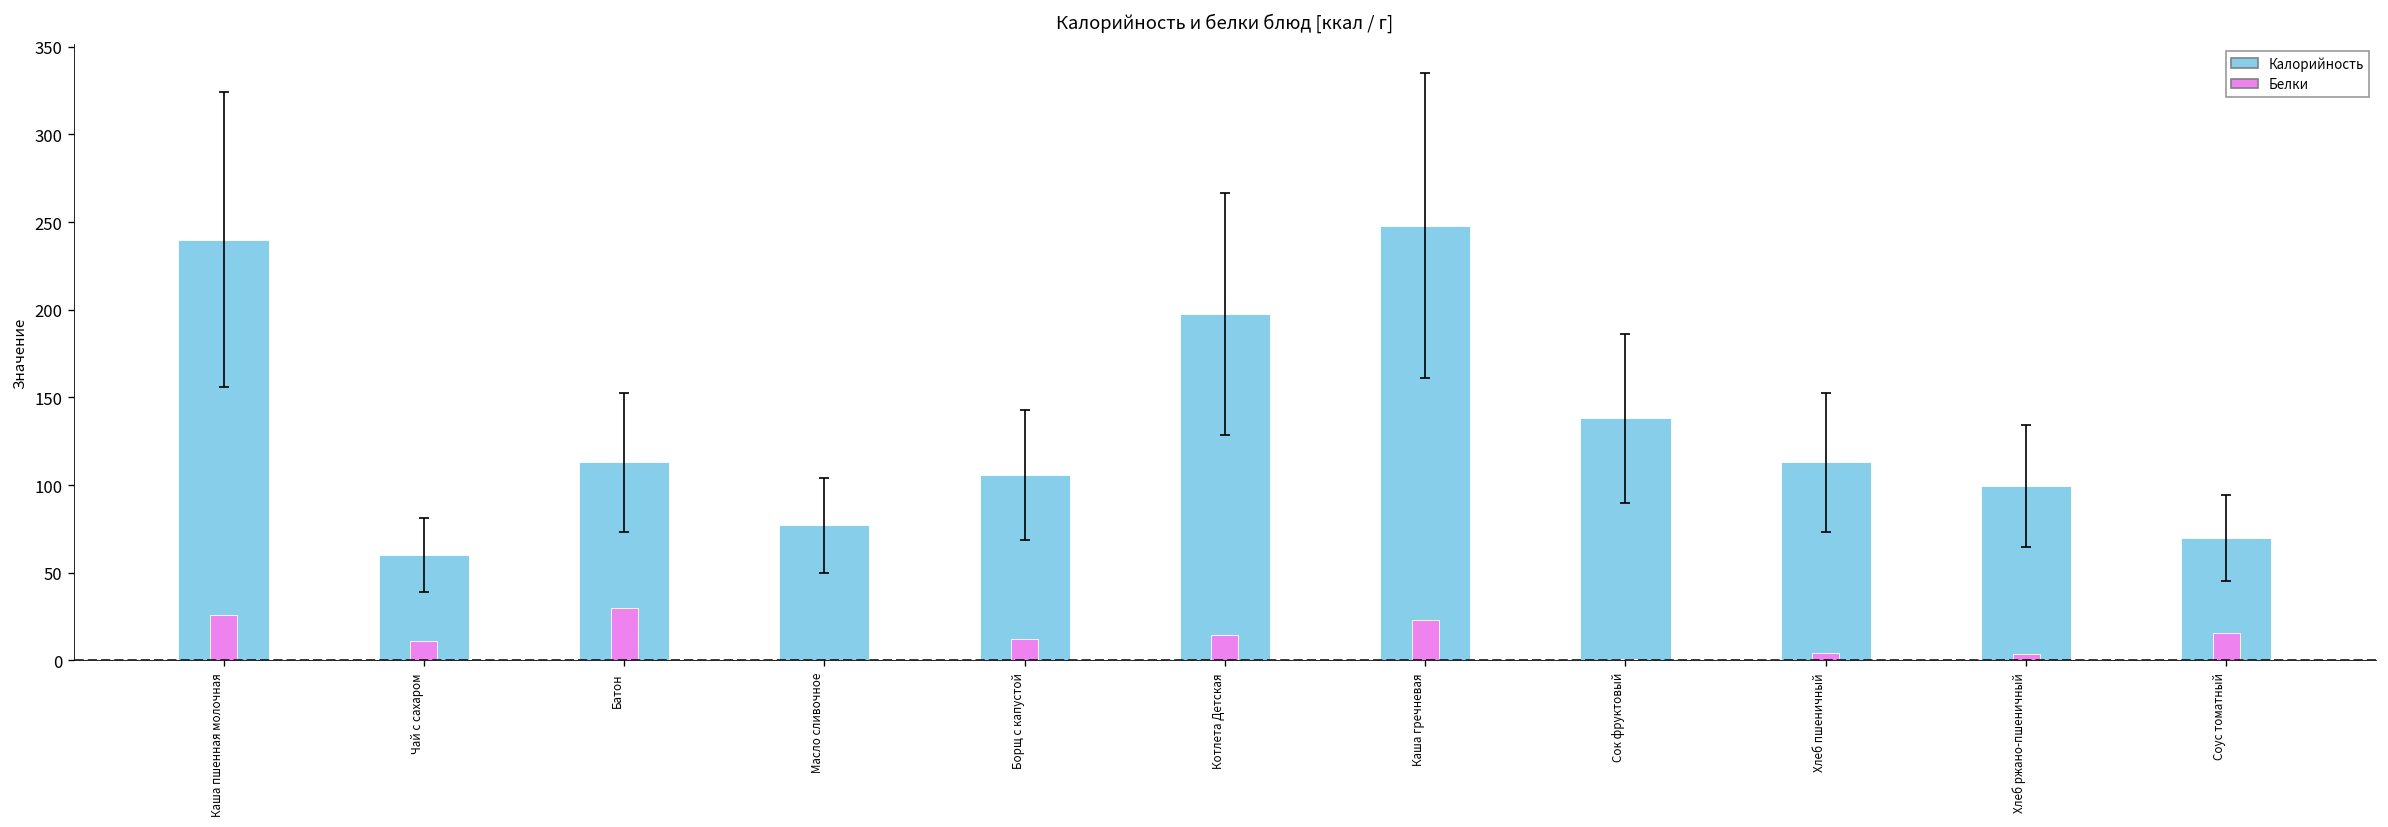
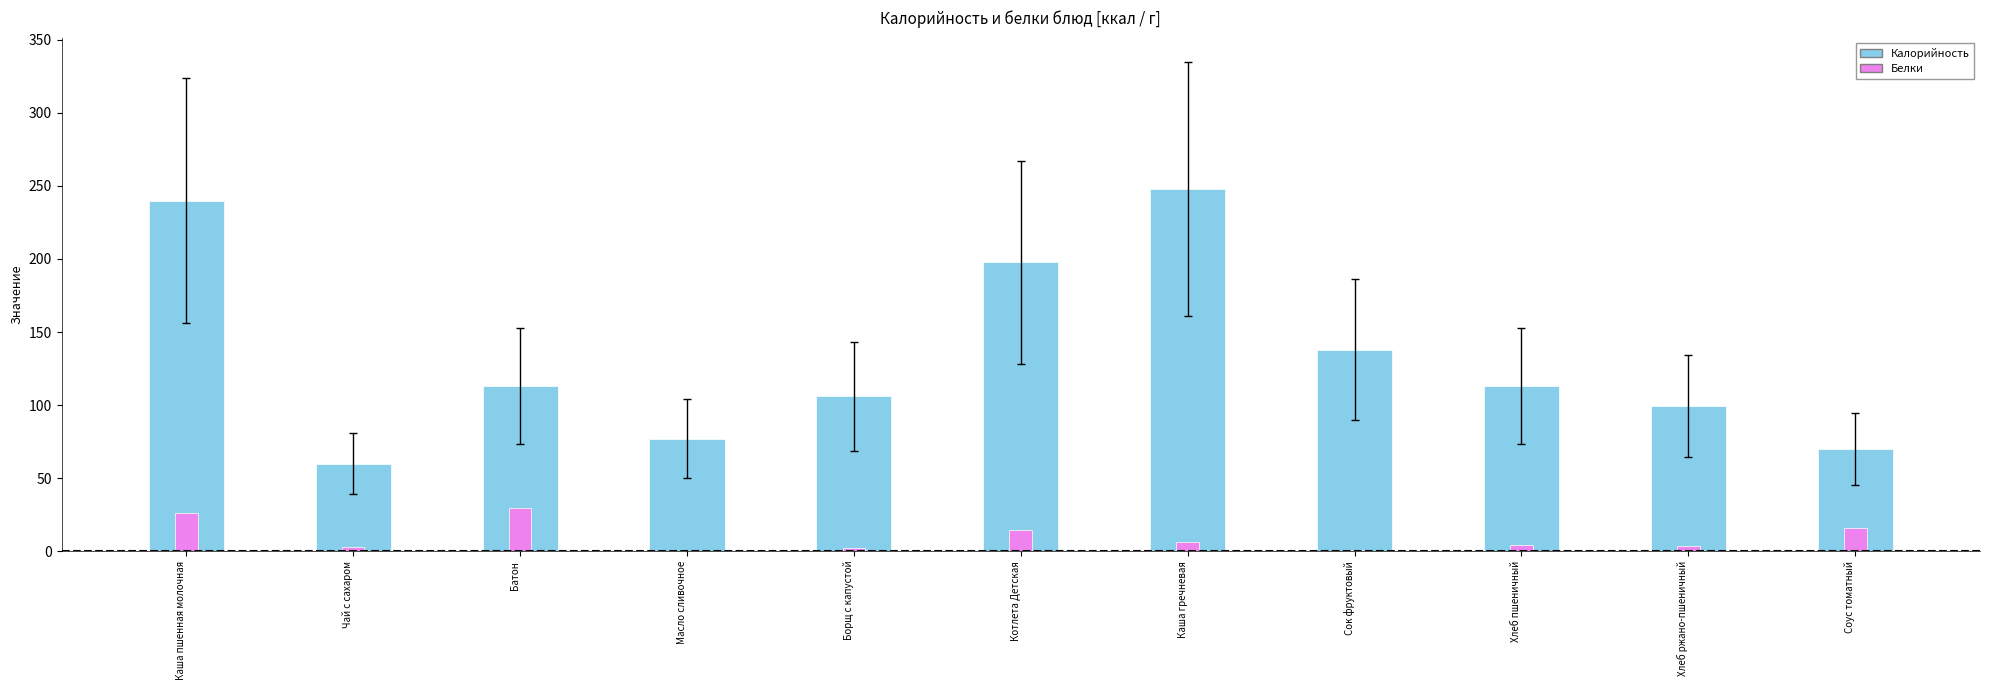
  {
    "Калорийность": {
      "Каша пшенная молочная": 240,
      "Чай с сахаром": 60,
      "Батон": 113,
      "Масло сливочное": 77,
      "Борщ с капустой": 106,
      "Котлета Детская": 198,
      "Каша гречневая": 248,
      "Сок фруктовый": 138,
      "Хлеб пшеничный": 113,
      "Хлеб ржано-пшеничный": 100,
      "Соус томатный": 70
    },
    "Белки": {
-     "Чай с сахаром": 11,
-     "Борщ с капустой": 12,
-     "Каша гречневая": 23
+     "Чай с сахаром": 3,
+     "Борщ с капустой": 2,
+     "Каша гречневая": 6
    }
  }
